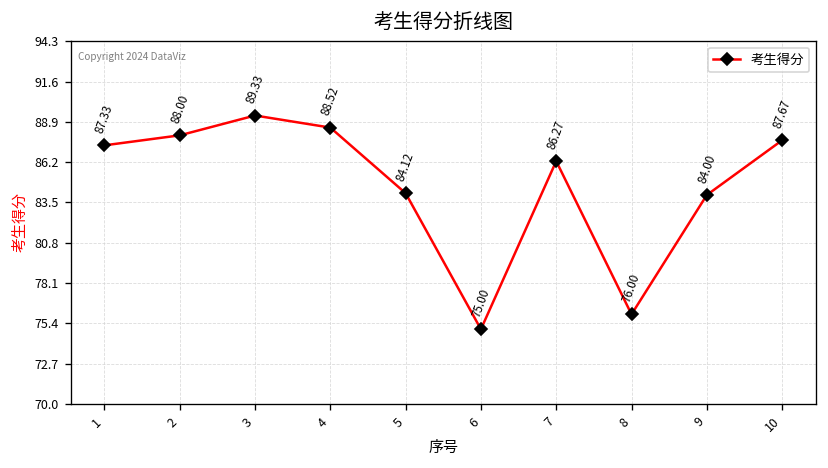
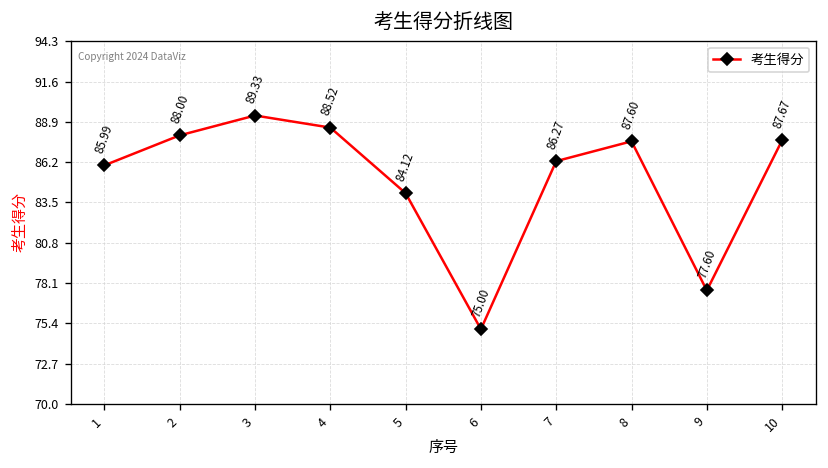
  {
-   "1": 87.33,
+   "1": 85.99,
    "2": 88.00,
    "3": 89.33,
    "4": 88.52,
    "5": 84.12,
    "6": 75.00,
    "7": 86.27,
-   "8": 76.00,
-   "9": 84.00,
+   "8": 87.60,
+   "9": 77.60,
    "10": 87.67
  }
